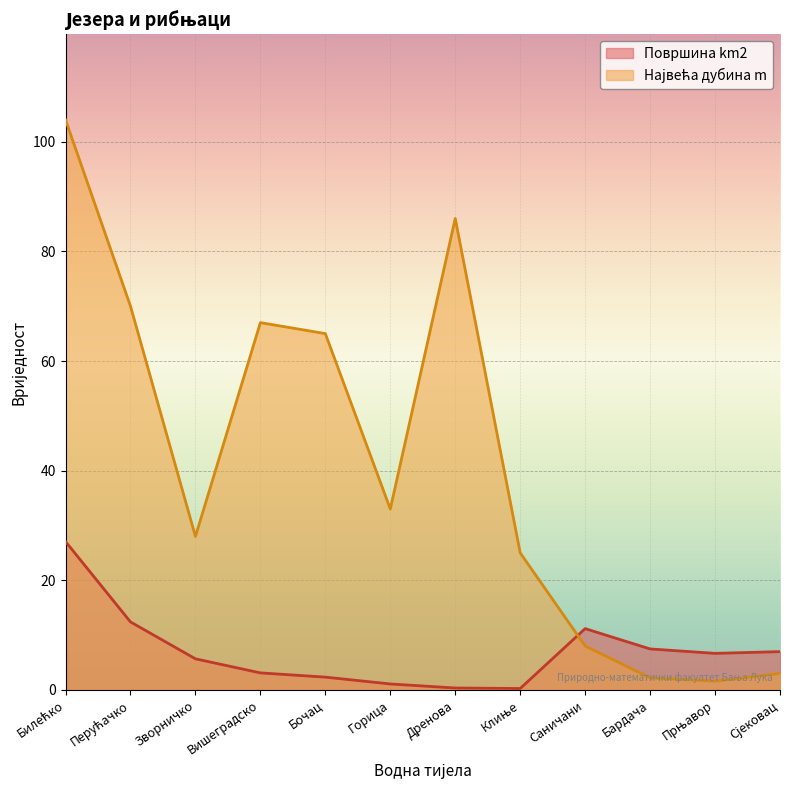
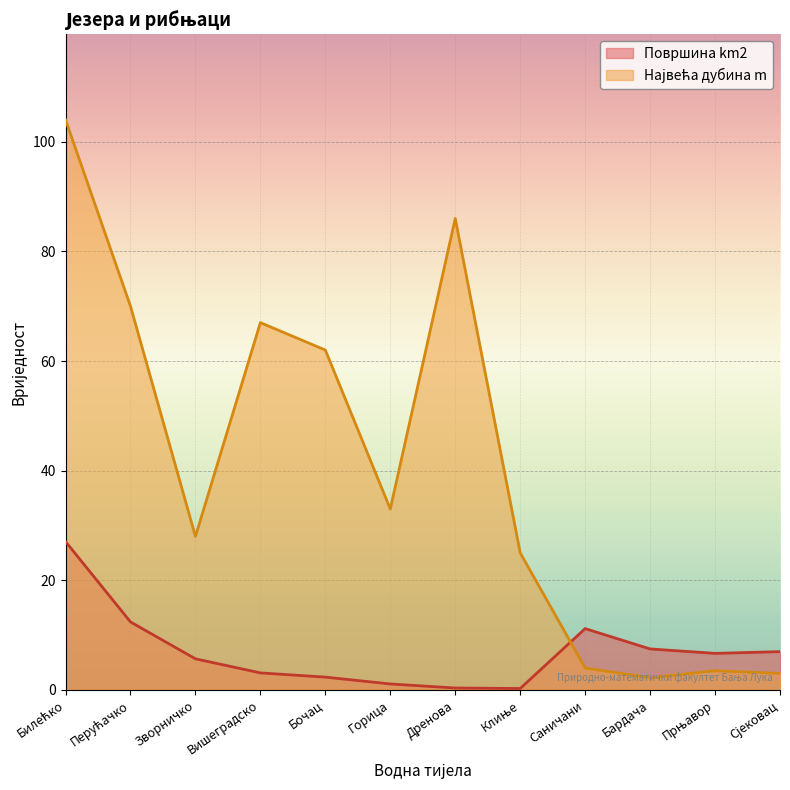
  {
    "Површина km2": {
      "Билећко": 27,
      "Перућачко": 12,
      "Зворничко": 6,
      "Вишеградско": 3,
      "Бочац": 2,
      "Горица": 1,
      "Дренова": 0,
      "Клиње": 0,
      "Саничани": 11,
      "Бардача": 7,
      "Прњавор": 7,
      "Сјековац": 7
    },
    "Највећа дубина m": {
      "Билећко": 104,
      "Перућачко": 70,
      "Зворничко": 28,
      "Вишеградско": 67,
-     "Бочац": 65,
+     "Бочац": 62,
      "Горица": 33,
      "Дренова": 86,
      "Клиње": 25,
-     "Саничани": 8,
+     "Саничани": 4,
      "Бардача": 2,
-     "Прњавор": 2,
+     "Прњавор": 4,
      "Сјековац": 3
    }
  }
